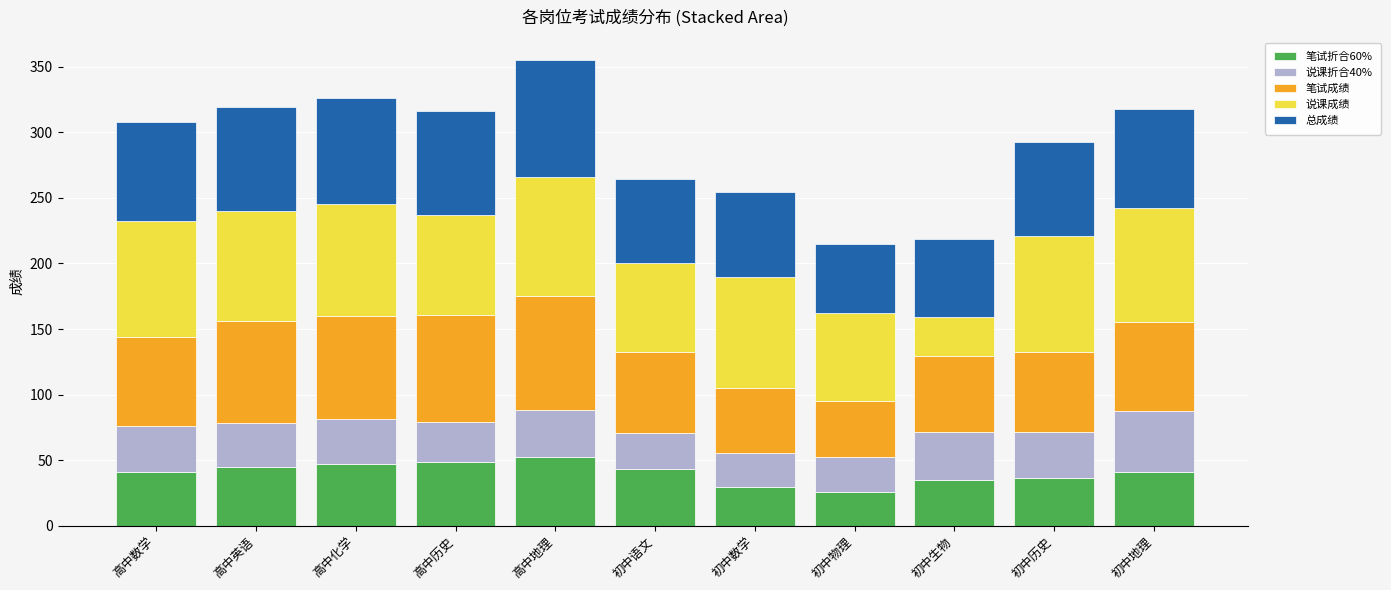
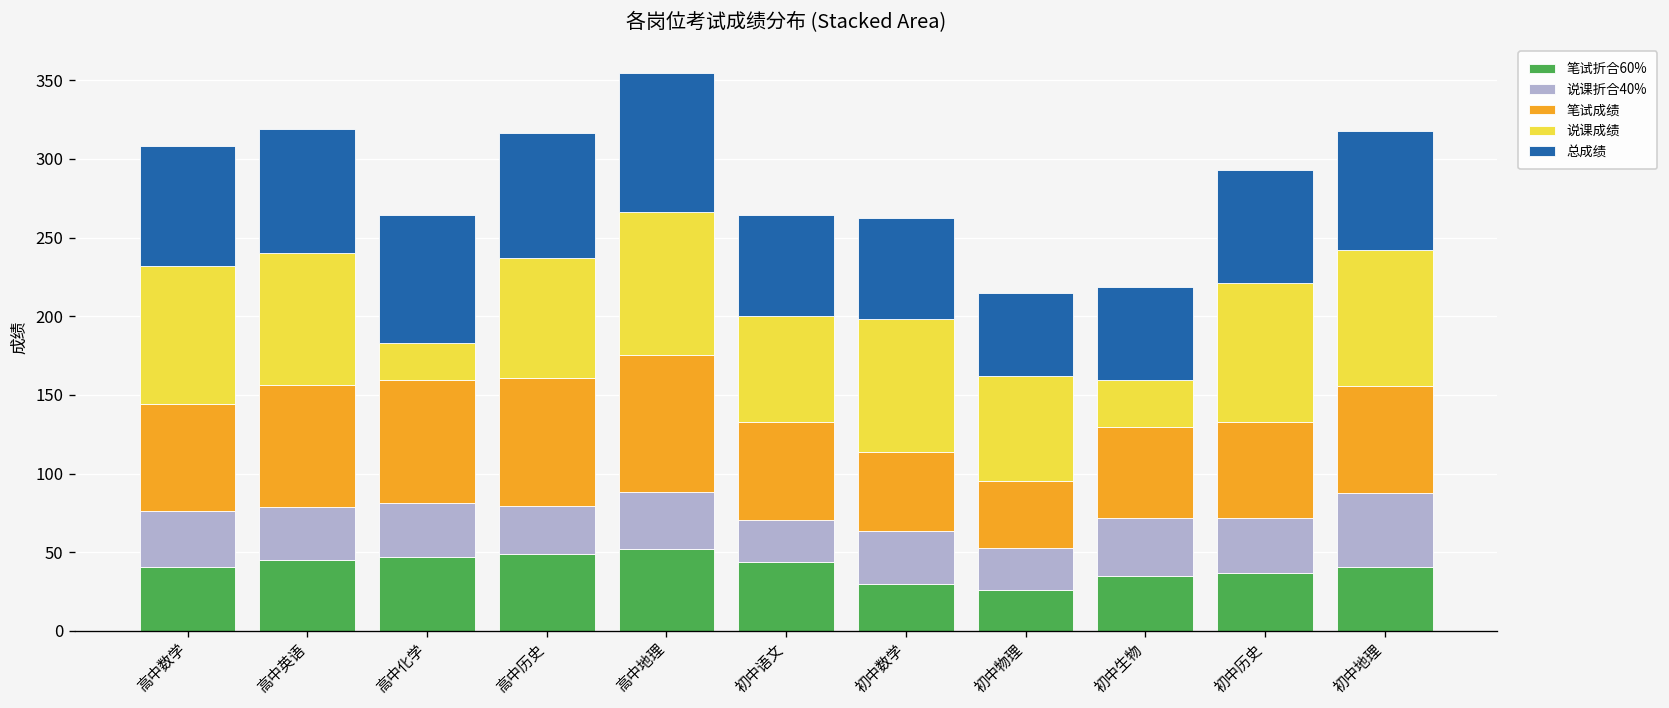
  {
    "笔试折合60%": {
      "高中数学": 41,
      "高中英语": 45,
      "高中化学": 47,
      "高中历史": 49,
      "高中地理": 52,
      "初中语文": 44,
      "初中数学": 30,
      "初中物理": 26,
      "初中生物": 35,
      "初中历史": 37,
      "初中地理": 41
    },
    "说课折合40%": {
      "高中数学": 35,
      "高中英语": 34,
      "高中化学": 34,
      "高中历史": 31,
      "高中地理": 36,
      "初中语文": 27,
-     "初中数学": 26,
+     "初中数学": 34,
      "初中物理": 27,
      "初中生物": 36,
      "初中历史": 35,
      "初中地理": 47
    },
    "笔试成绩": {
      "高中数学": 68,
      "高中英语": 78,
      "高中化学": 78,
      "高中历史": 81,
      "高中地理": 87,
      "初中语文": 62,
      "初中数学": 50,
      "初中物理": 43,
      "初中生物": 58,
      "初中历史": 61,
      "初中地理": 68
    },
    "说课成绩": {
      "高中数学": 88,
      "高中英语": 84,
-     "高中化学": 86,
+     "高中化学": 23,
      "高中历史": 76,
      "高中地理": 91,
      "初中语文": 68,
      "初中数学": 85,
      "初中物理": 67,
      "初中生物": 30,
      "初中历史": 88,
      "初中地理": 87
    },
    "总成绩": {
      "高中数学": 76,
      "高中英语": 79,
      "高中化学": 81,
      "高中历史": 79,
      "高中地理": 89,
      "初中语文": 64,
      "初中数学": 65,
      "初中物理": 52,
      "初中生物": 59,
      "初中历史": 72,
      "初中地理": 76
    }
  }
